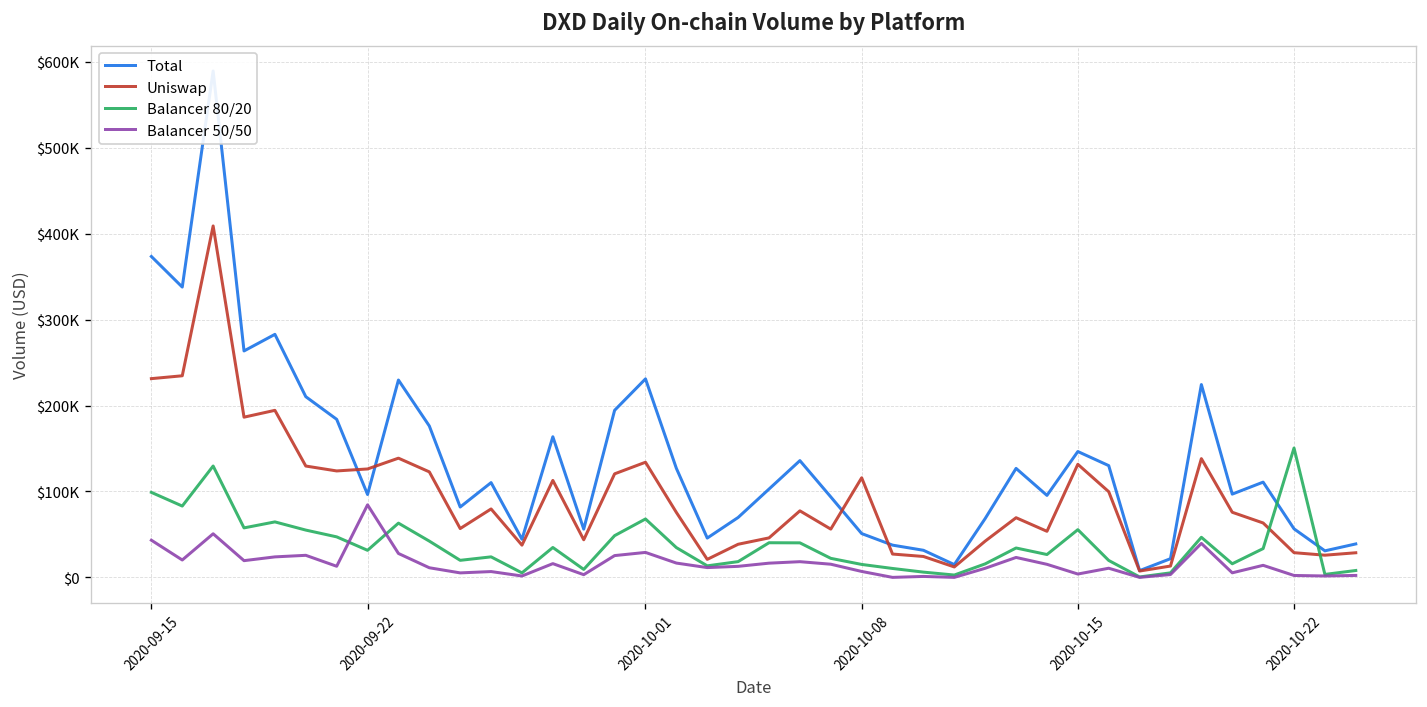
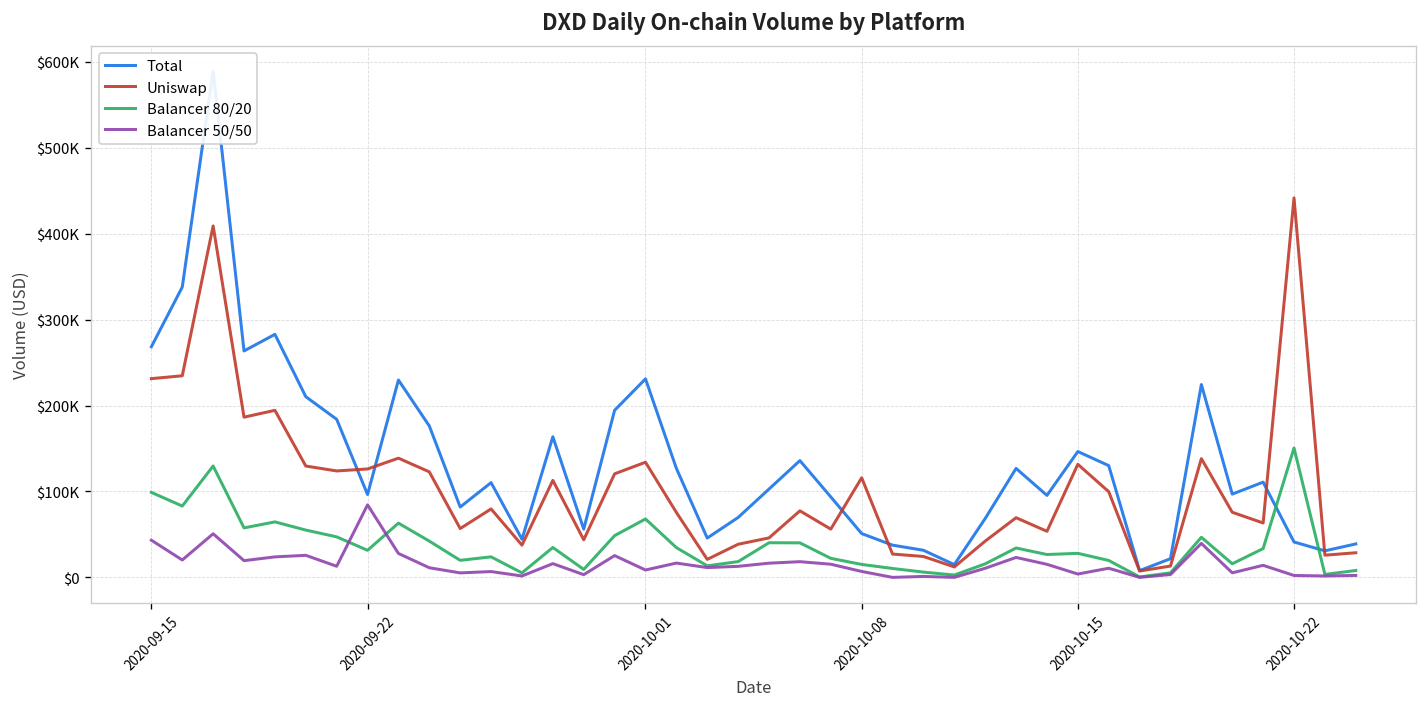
  {
    "Total": {
-     "2020-09-15": "$370000",
+     "2020-09-15": "$270000",
      "2020-09-22": "$100000",
      "2020-10-01": "$230000",
      "2020-10-08": "$50000",
      "2020-10-15": "$150000",
-     "2020-10-22": "$60000"
+     "2020-10-22": "$40000"
    },
    "Uniswap": {
      "2020-09-15": "$230000",
      "2020-09-22": "$130000",
      "2020-10-01": "$130000",
      "2020-10-08": "$120000",
      "2020-10-15": "$130000",
-     "2020-10-22": "$30000"
+     "2020-10-22": "$440000"
    },
    "Balancer 80/20": {
      "2020-09-15": "$100000",
      "2020-09-22": "$30000",
      "2020-10-01": "$70000",
      "2020-10-08": "$20000",
-     "2020-10-15": "$60000",
+     "2020-10-15": "$30000",
      "2020-10-22": "$150000"
    },
    "Balancer 50/50": {
      "2020-09-15": "$40000",
      "2020-09-22": "$80000",
-     "2020-10-01": "$30000",
+     "2020-10-01": "$10000",
      "2020-10-08": "$10000",
      "2020-10-15": "$0",
      "2020-10-22": "$0"
    }
  }
